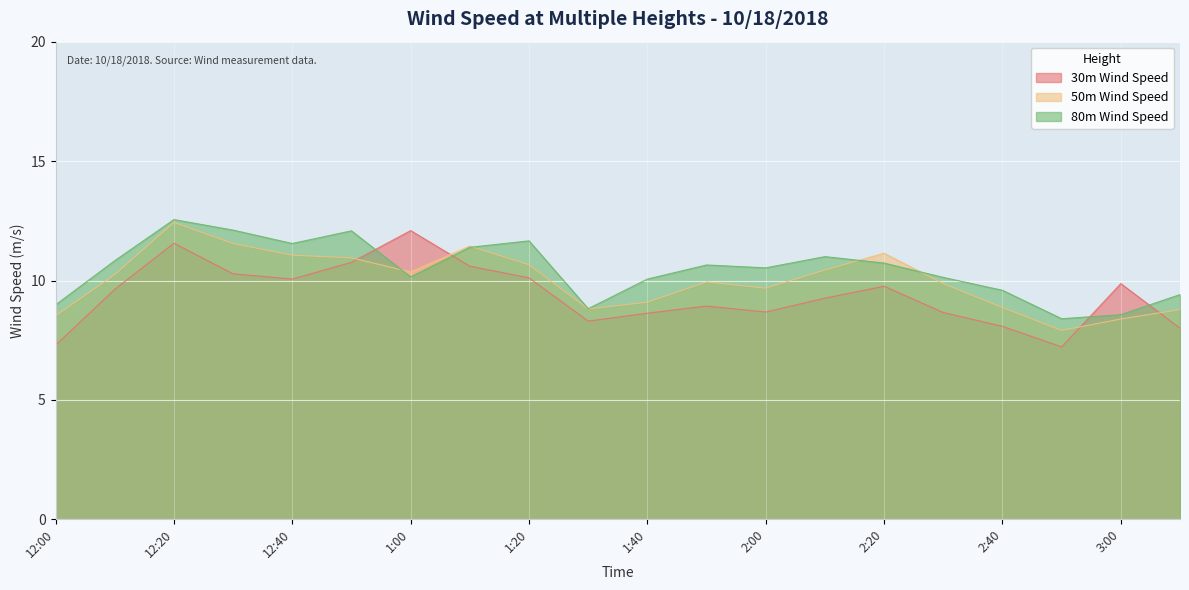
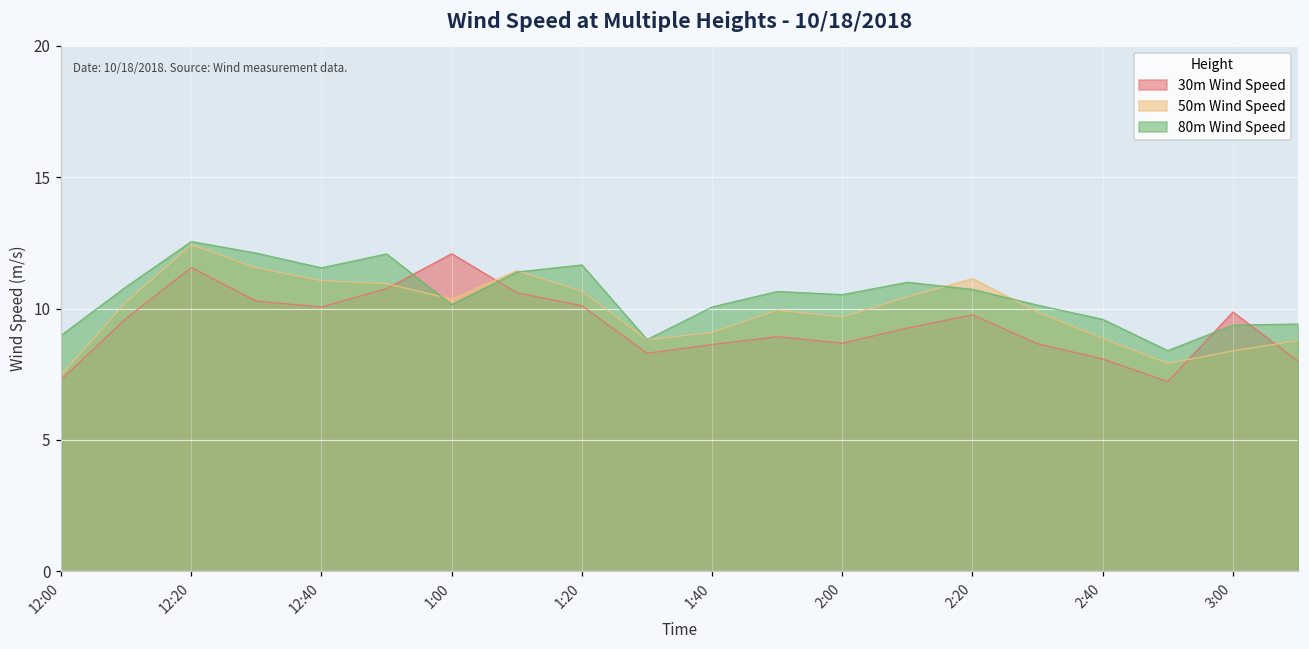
  {
    "30m Wind Speed": {
      "12:00": 7.3,
      "12:20": 11.6,
      "12:40": 10.1,
      "1:00": 12.1,
      "1:20": 10.1,
      "1:40": 8.6,
      "2:00": 8.7,
      "2:20": 9.8,
      "2:40": 8.1,
      "3:00": 9.9
    },
    "50m Wind Speed": {
-     "12:00": 8.5,
+     "12:00": 7.5,
      "12:20": 12.4,
      "12:40": 11.1,
      "1:00": 10.4,
      "1:20": 10.7,
      "1:40": 9.1,
      "2:00": 9.7,
      "2:20": 11.1,
      "2:40": 8.9,
      "3:00": 8.4
    },
    "80m Wind Speed": {
      "12:00": 9.0,
      "12:20": 12.6,
      "12:40": 11.6,
      "1:00": 10.2,
      "1:20": 11.7,
      "1:40": 10.1,
      "2:00": 10.5,
      "2:20": 10.7,
      "2:40": 9.6,
-     "3:00": 8.6
+     "3:00": 9.4
    }
  }
